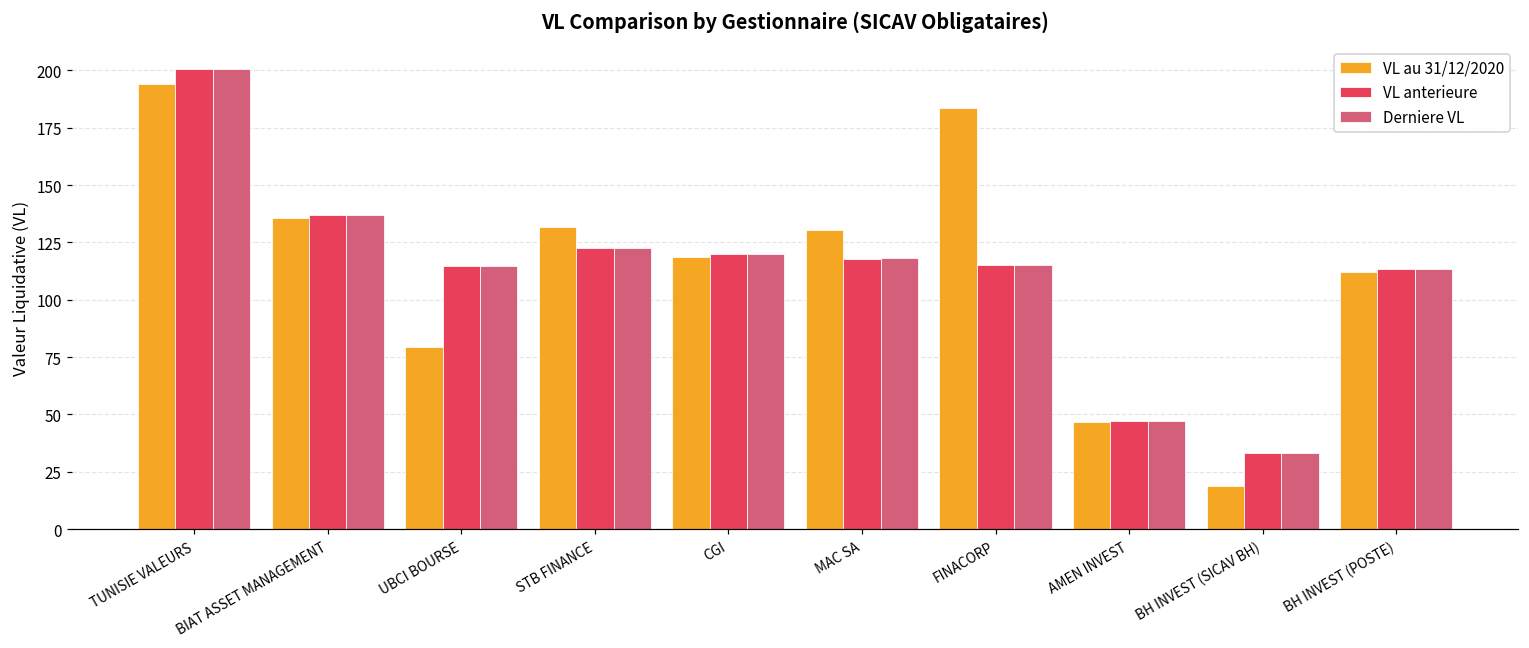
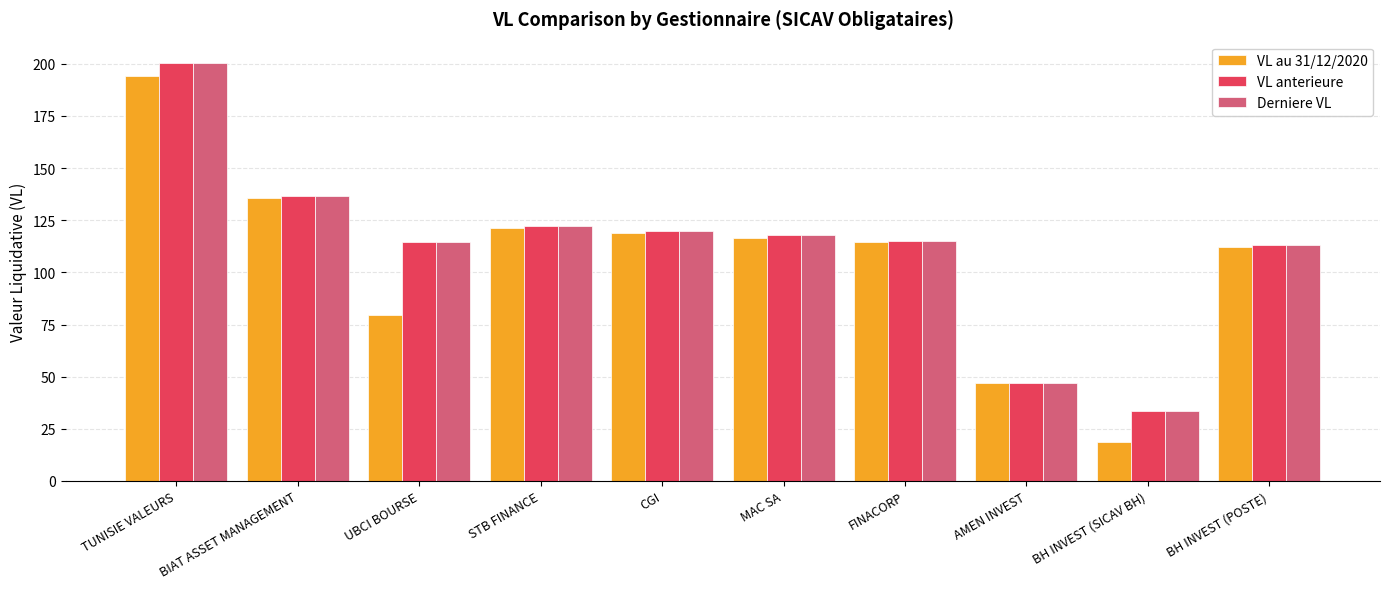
  {
    "VL au 31/12/2020": {
      "TUNISIE VALEURS": 194,
      "BIAT ASSET MANAGEMENT": 136,
      "UBCI BOURSE": 79,
-     "STB FINANCE": 132,
+     "STB FINANCE": 121,
      "CGI": 119,
-     "MAC SA": 130,
-     "FINACORP": 183,
+     "MAC SA": 117,
+     "FINACORP": 114,
      "AMEN INVEST": 47,
      "BH INVEST (SICAV BH)": 19,
      "BH INVEST (POSTE)": 112
    }
  }
